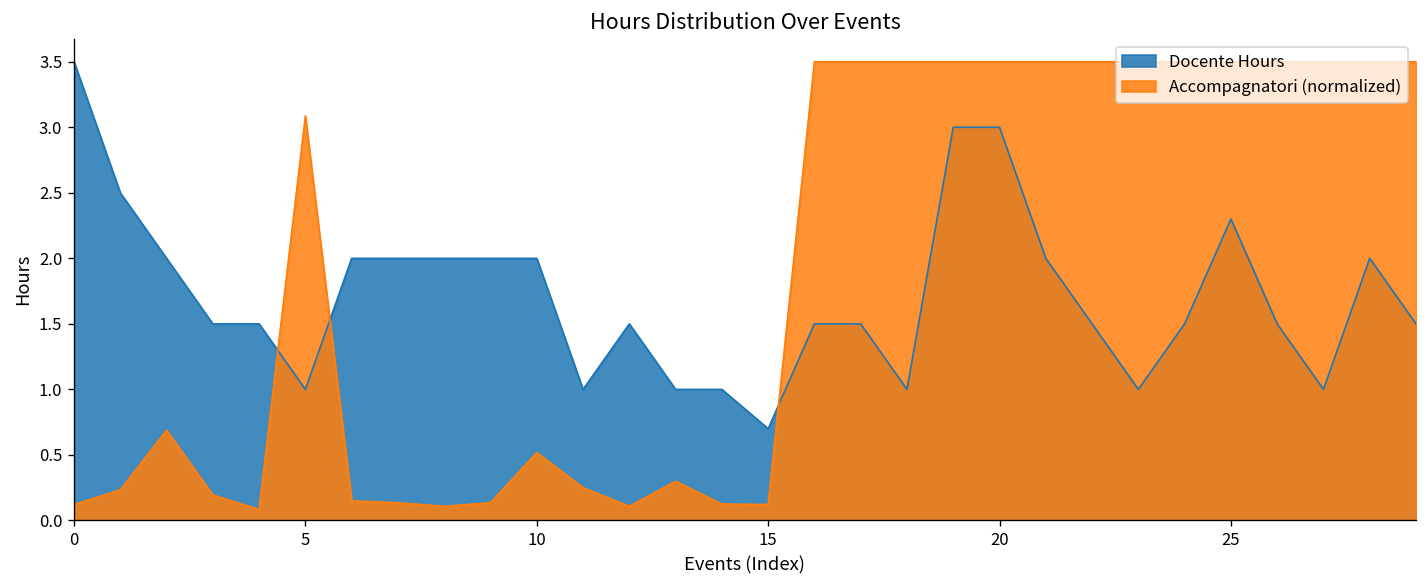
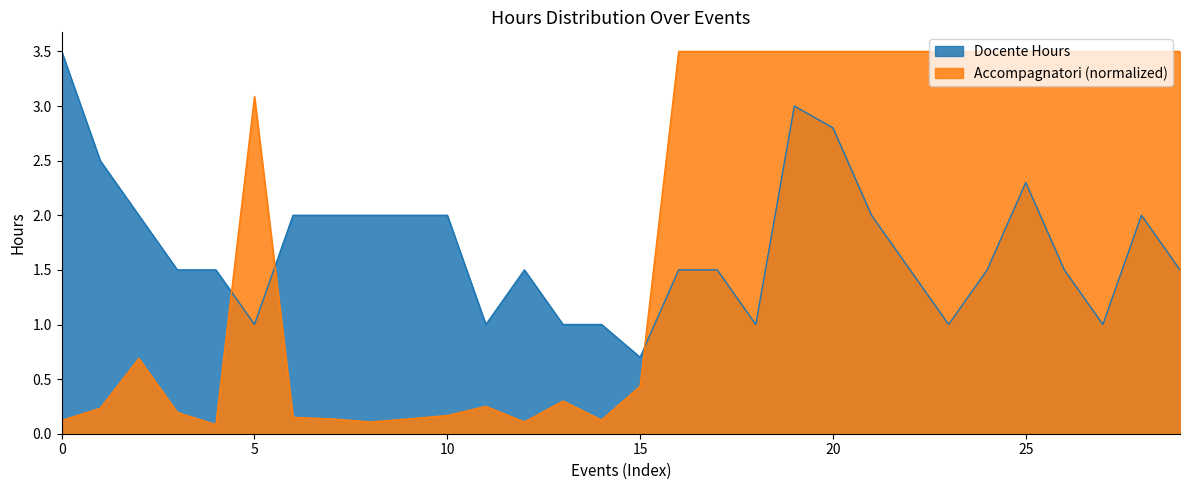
  {
    "Docente Hours": {
      "0": 3.5,
      "5": 1.0,
      "10": 2.0,
      "15": 0.7,
-     "20": 3.0,
+     "20": 2.8,
      "25": 2.3
    },
    "Accompagnatori (normalized)": {
      "0": 0.12,
      "5": 3.09,
-     "10": 0.52,
-     "15": 0.12,
+     "10": 0.17,
+     "15": 0.43,
      "20": 3.50
    }
  }
